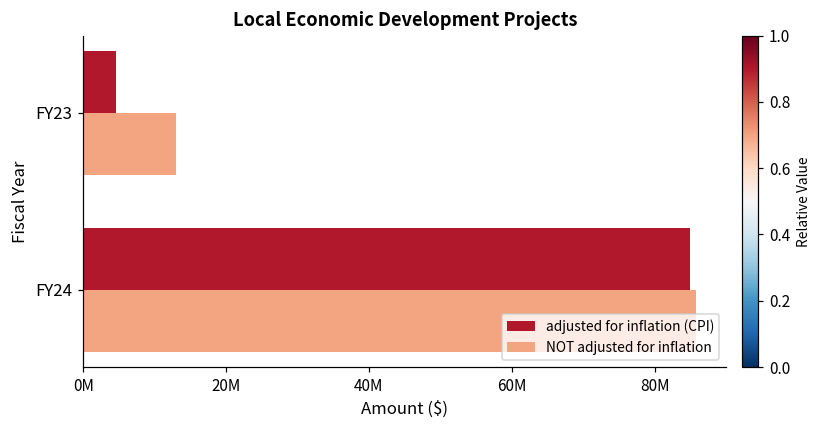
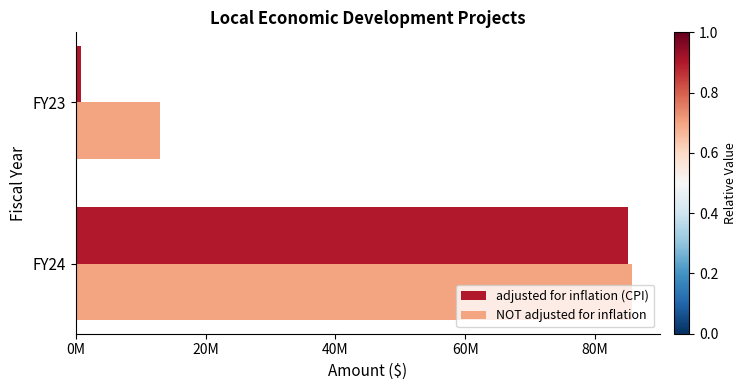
  {
    "adjusted for inflation (CPI)": {
-     "FY23": 5000000,
+     "FY23": 1000000,
      "FY24": 85000000
    },
    "NOT adjusted for inflation": {
      "FY23": 13000000
    }
  }
